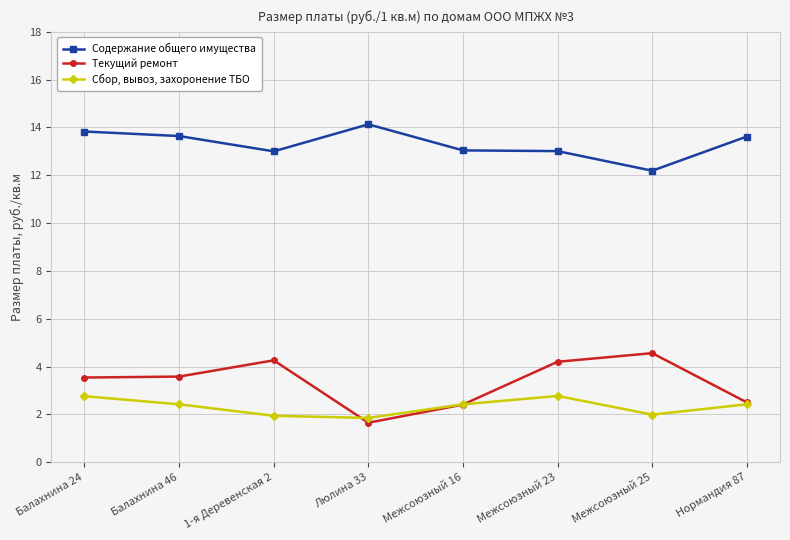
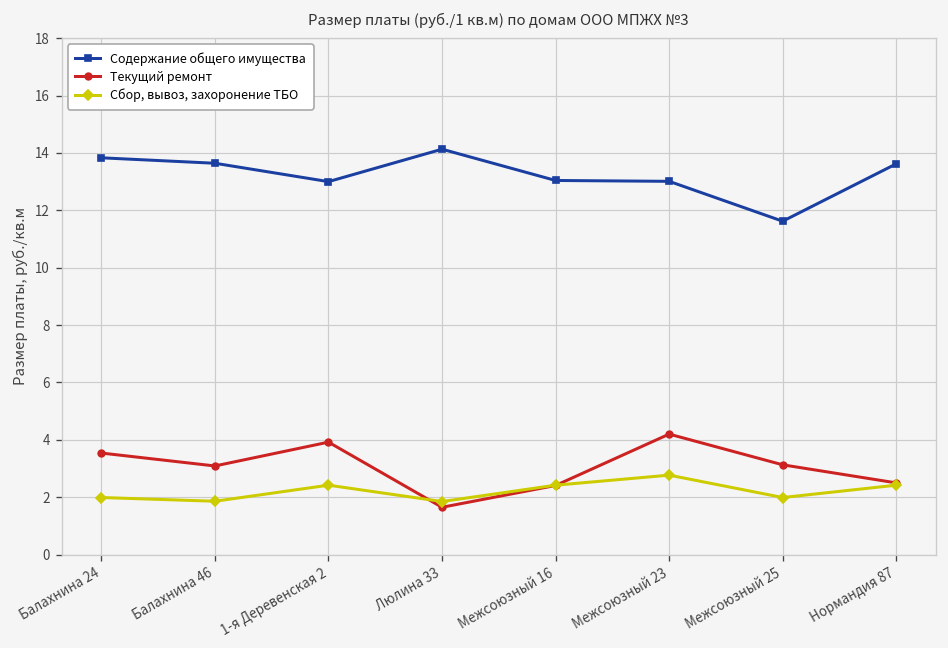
  {
    "Содержание общего имущества": {
      "Балахнина 24": 13.8,
      "Балахнина 46": 13.6,
      "1-я Деревенская 2": 13.0,
      "Люлина 33": 14.1,
      "Межсоюзный 16": 13.0,
      "Межсоюзный 23": 13.0,
-     "Межсоюзный 25": 12.2,
+     "Межсоюзный 25": 11.6,
      "Нормандия 87": 13.6
    },
    "Текущий ремонт": {
      "Балахнина 24": 3.5,
-     "Балахнина 46": 3.6,
-     "1-я Деревенская 2": 4.3,
+     "Балахнина 46": 3.1,
+     "1-я Деревенская 2": 3.9,
      "Люлина 33": 1.7,
      "Межсоюзный 23": 4.2,
-     "Межсоюзный 25": 4.6
+     "Межсоюзный 25": 3.1
    },
    "Сбор, вывоз, захоронение ТБО": {
-     "Балахнина 24": 2.8,
-     "Балахнина 46": 2.4,
-     "1-я Деревенская 2": 1.9,
+     "Балахнина 24": 2.0,
+     "Балахнина 46": 1.9,
+     "1-я Деревенская 2": 2.4,
      "Люлина 33": 1.9,
      "Межсоюзный 23": 2.8,
      "Межсоюзный 25": 2.0
    }
  }
